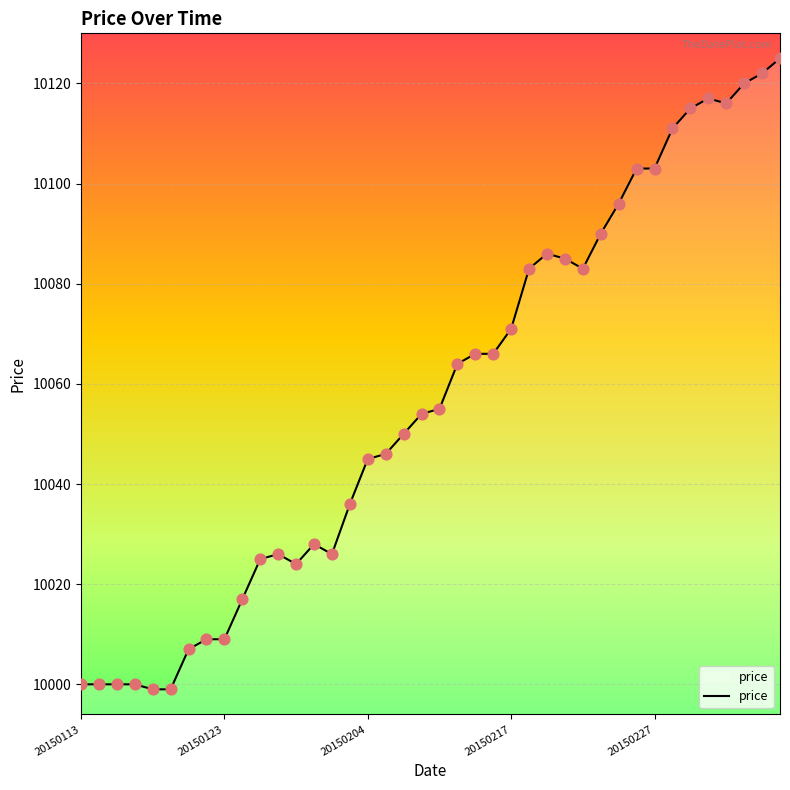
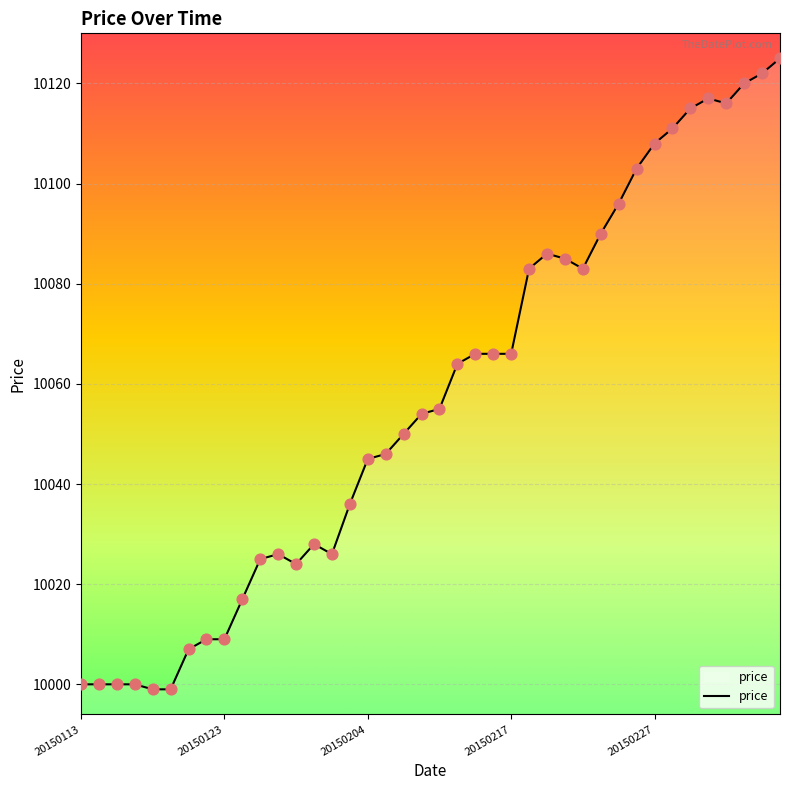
  {
    "20150113": 10000,
    "20150123": 10009,
    "20150204": 10045,
-   "20150217": 10071,
-   "20150227": 10103
+   "20150217": 10066,
+   "20150227": 10108
  }
